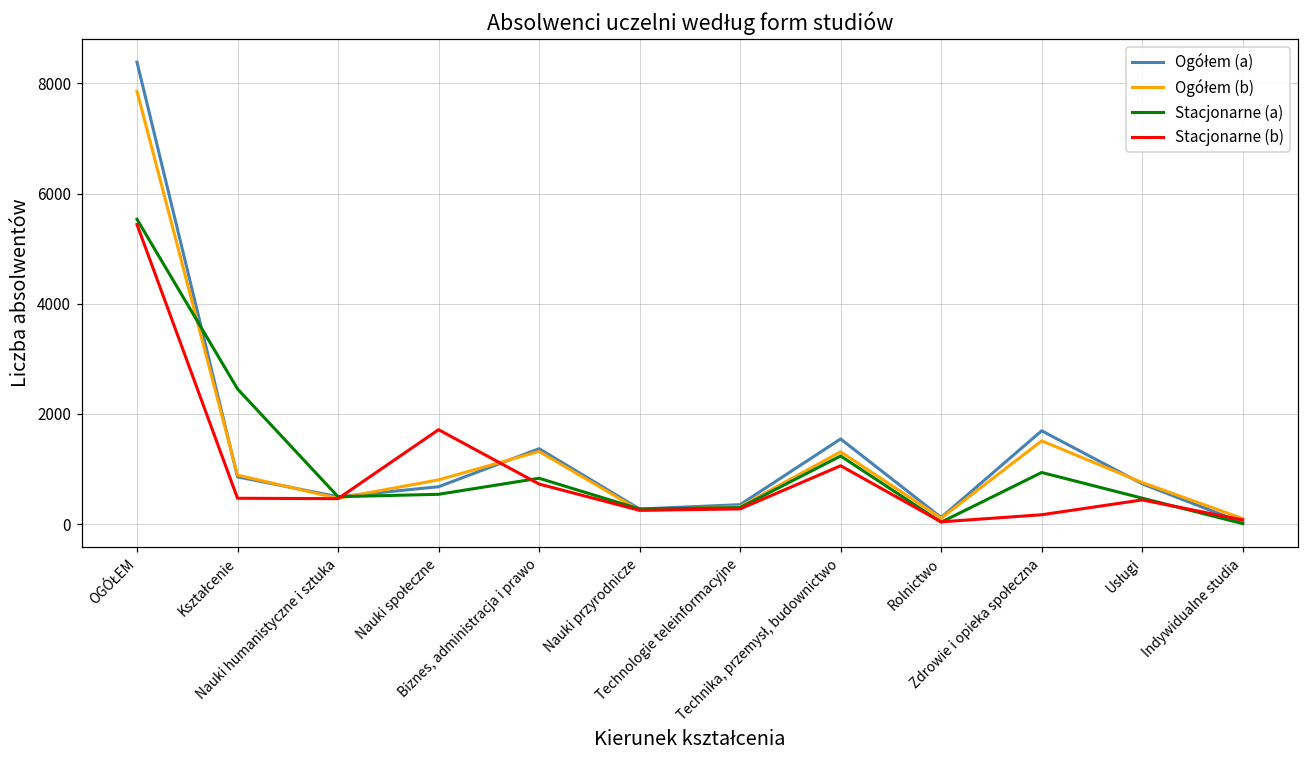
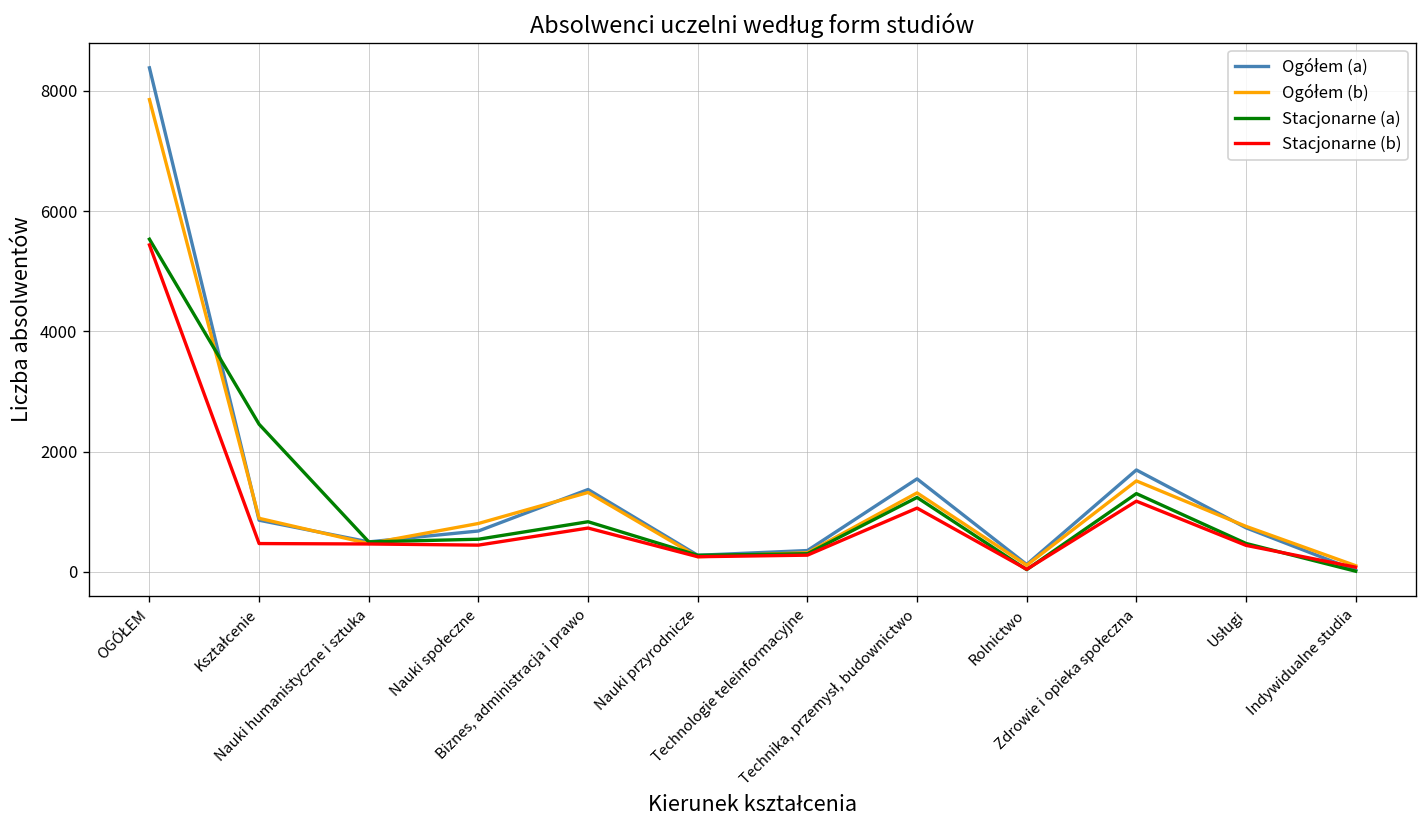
  {
    "Ogółem (a)": {
      "OGÓŁEM": 8400,
      "Nauki społeczne": 700,
      "Technika, przemysł, budownictwo": 1500,
      "Zdrowie i opieka społeczna": 1700
    },
    "Ogółem (b)": {
      "OGÓŁEM": 7900,
      "Nauki społeczne": 800,
      "Technika, przemysł, budownictwo": 1300,
      "Zdrowie i opieka społeczna": 1500
    },
    "Stacjonarne (a)": {
      "OGÓŁEM": 5500,
      "Kształcenie": 2500,
      "Nauki społeczne": 500,
      "Biznes, administracja i prawo": 800,
      "Technika, przemysł, budownictwo": 1200,
-     "Zdrowie i opieka społeczna": 900
+     "Zdrowie i opieka społeczna": 1300
    },
    "Stacjonarne (b)": {
      "OGÓŁEM": 5400,
      "Kształcenie": 500,
-     "Nauki społeczne": 1700,
+     "Nauki społeczne": 400,
      "Biznes, administracja i prawo": 700,
      "Technika, przemysł, budownictwo": 1100,
-     "Zdrowie i opieka społeczna": 200
+     "Zdrowie i opieka społeczna": 1200
    }
  }
